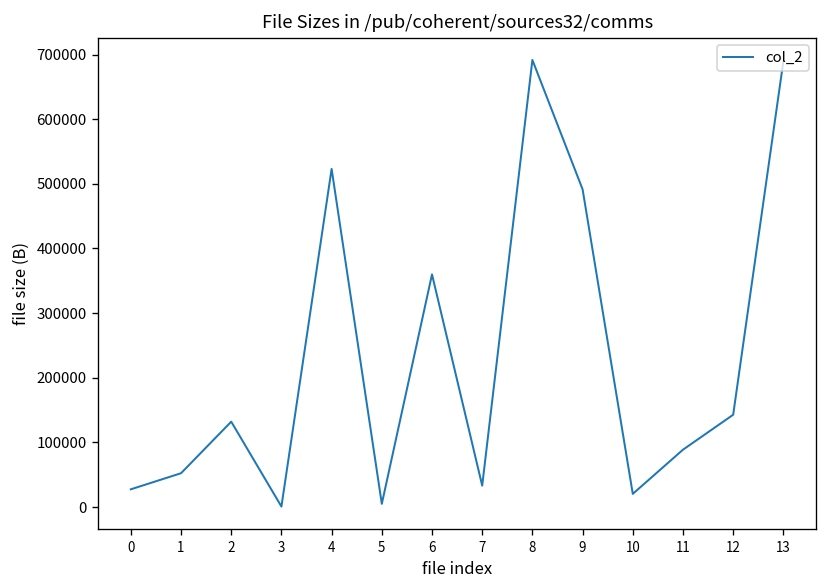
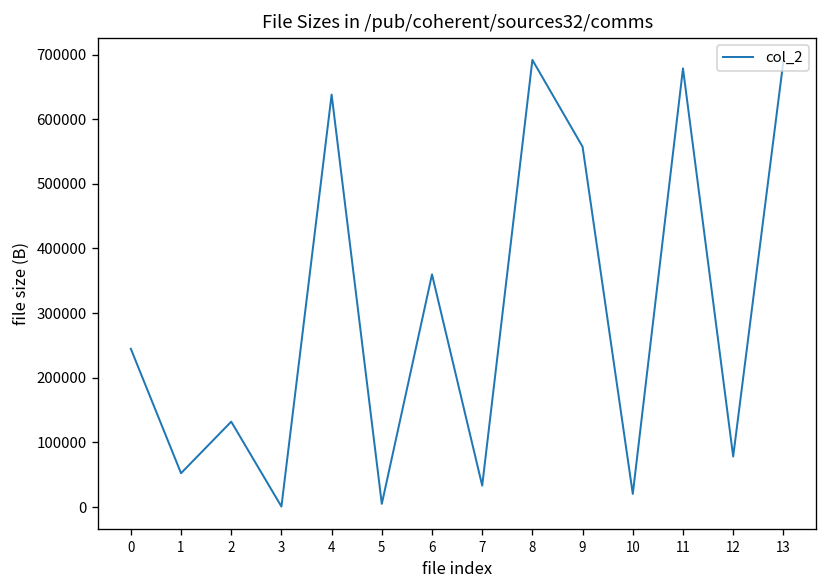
  {
-   "0": 30000,
+   "0": 240000,
    "1": 50000,
    "2": 130000,
    "3": 0,
-   "4": 520000,
+   "4": 640000,
    "5": 0,
    "6": 360000,
    "7": 30000,
    "8": 690000,
-   "9": 490000,
+   "9": 560000,
    "10": 20000,
-   "11": 90000,
-   "12": 140000
+   "11": 680000,
+   "12": 80000
  }
